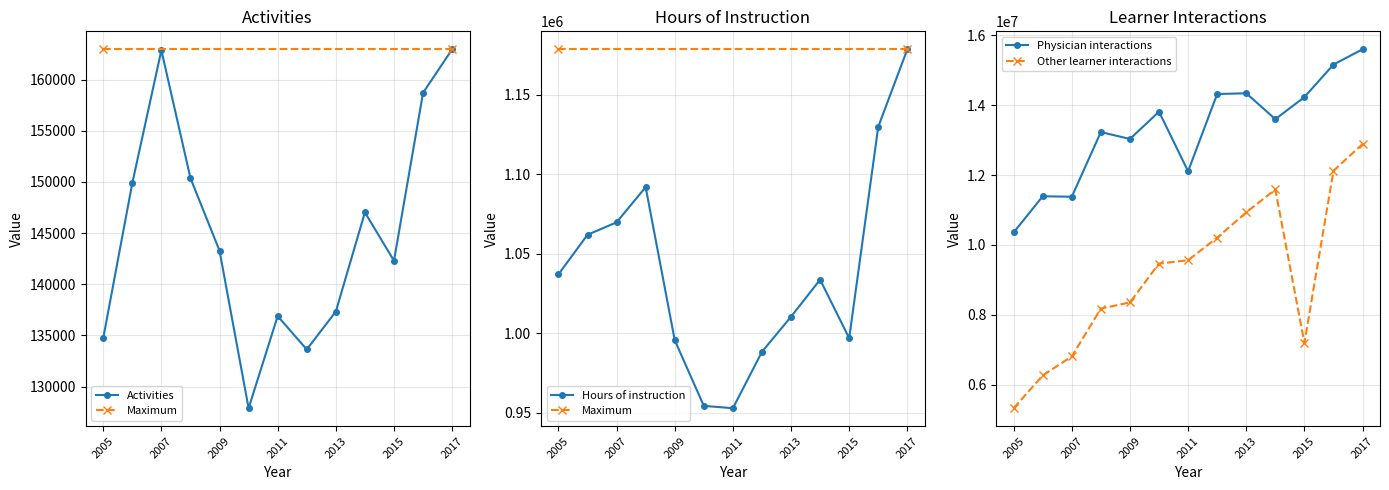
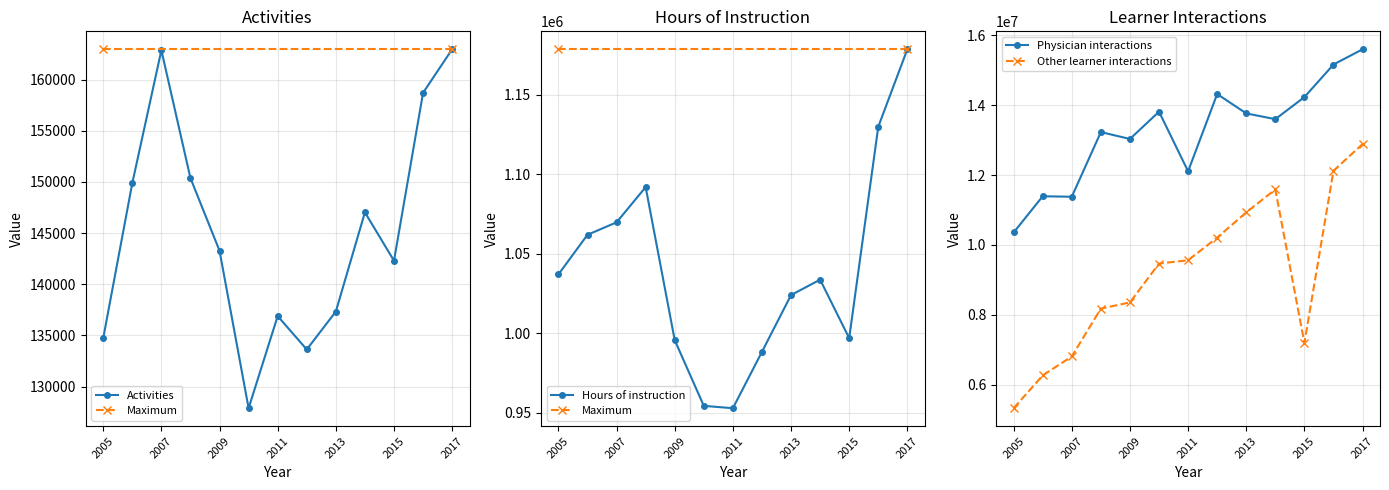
  {
    "Activities": {
      "Activities": {
        "2005": 134700,
        "2007": 162900,
        "2009": 143300,
        "2011": 136900,
        "2013": 137300,
        "2015": 142300
      },
      "Maximum": {
        "2005": 163000
      }
    },
    "Hours of Instruction": {
      "Hours of instruction": {
        "2005": 1037000,
        "2007": 1070000,
        "2009": 996000,
        "2011": 953000,
-       "2013": 1010000,
+       "2013": 1024000,
        "2015": 997000
      },
      "Maximum": {
        "2005": 1179000
      }
    },
    "Learner Interactions": {
      "Physician interactions": {
        "2005": 10400000,
        "2007": 11400000,
        "2009": 13000000,
        "2011": 12100000,
-       "2013": 14300000,
+       "2013": 13800000,
        "2015": 14200000,
        "2017": 15600000
      },
      "Other learner interactions": {
        "2005": 5300000,
        "2007": 6800000,
        "2009": 8400000,
        "2011": 9600000,
        "2013": 10900000,
        "2015": 7200000,
        "2017": 12900000
      }
    }
  }
